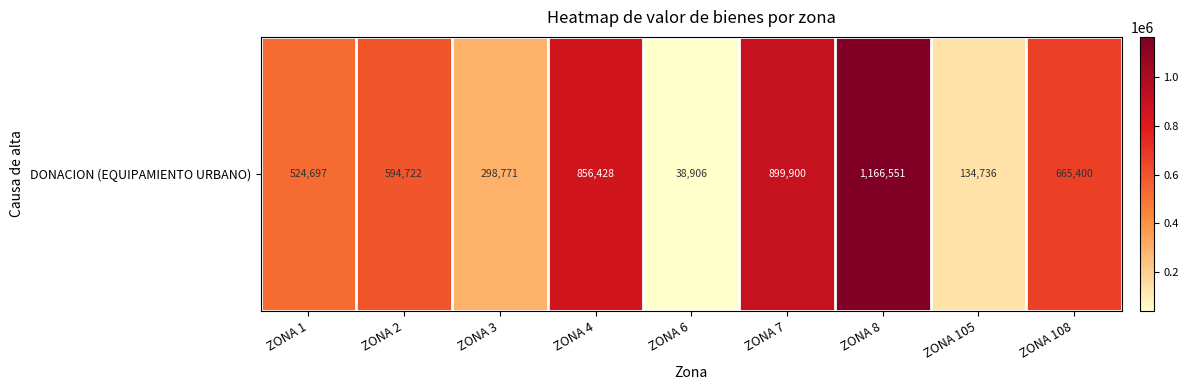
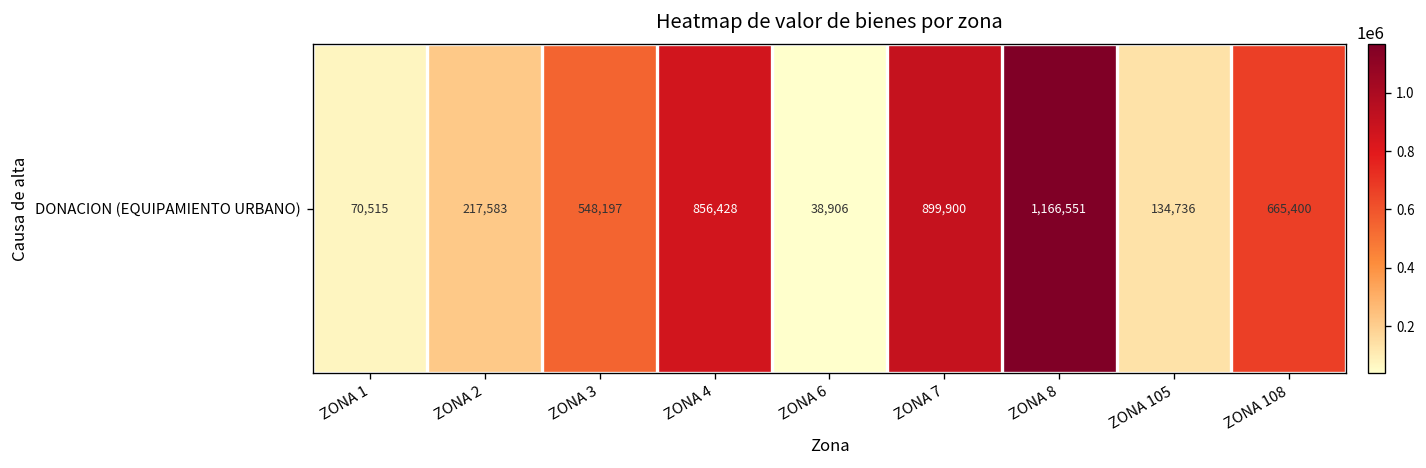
  {
    "DONACION (EQUIPAMIENTO URBANO)": {
-     "ZONA 1": "524,697",
-     "ZONA 2": "594,722",
-     "ZONA 3": "298,771",
+     "ZONA 1": "70,515",
+     "ZONA 2": "217,583",
+     "ZONA 3": "548,197",
      "ZONA 4": "856,428",
      "ZONA 6": "38,906",
      "ZONA 7": "899,900",
      "ZONA 8": "1,166,551",
      "ZONA 105": "134,736",
      "ZONA 108": "665,400"
    }
  }
